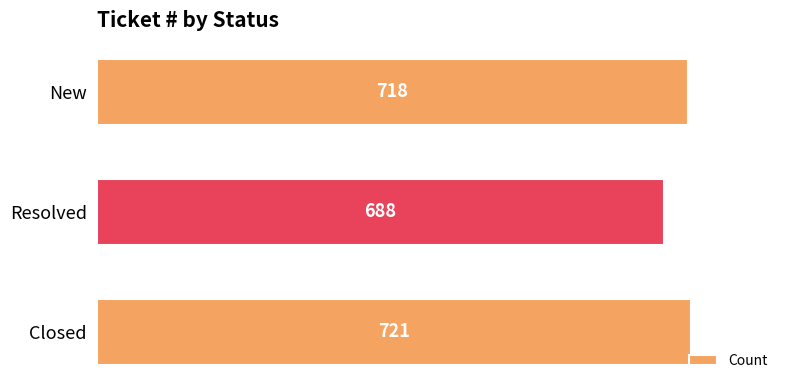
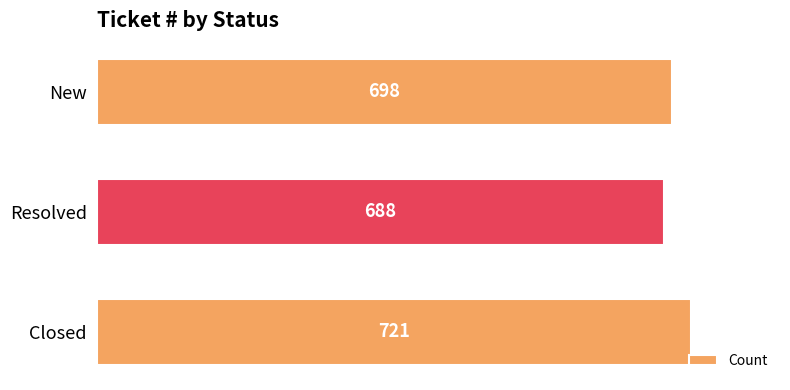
  {
-   "New": 718,
+   "New": 698,
    "Resolved": 688,
    "Closed": 721
  }
